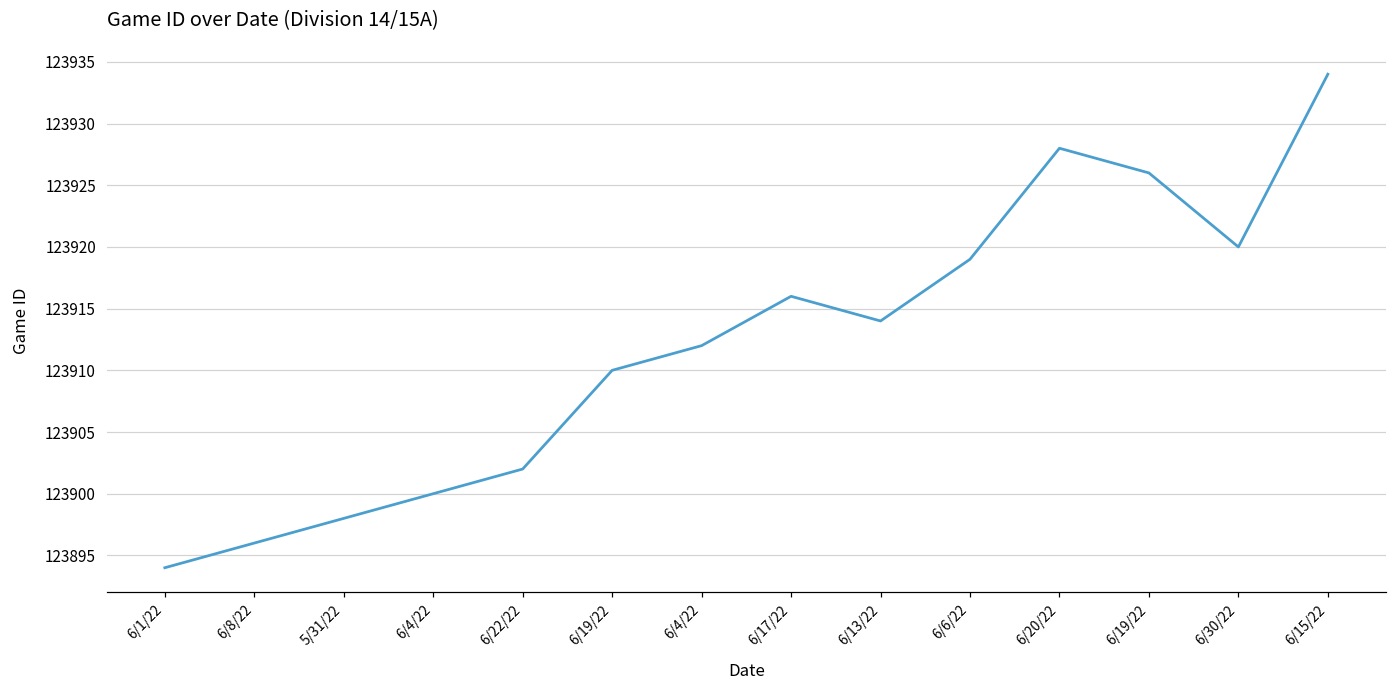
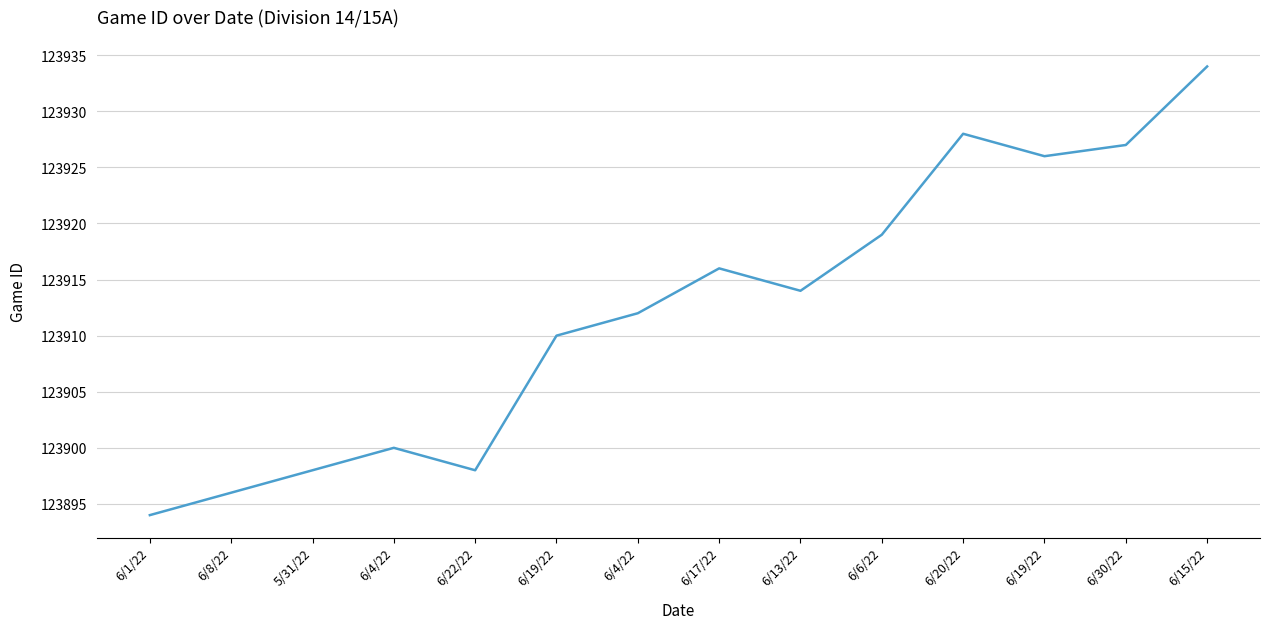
  {
    "6/1/22": 123894,
    "6/8/22": 123896,
    "5/31/22": 123898,
-   "6/22/22": 123902,
+   "6/22/22": 123898,
    "6/17/22": 123916,
    "6/13/22": 123914,
    "6/6/22": 123919,
    "6/20/22": 123928,
-   "6/30/22": 123920,
+   "6/30/22": 123927,
    "6/15/22": 123934
  }
